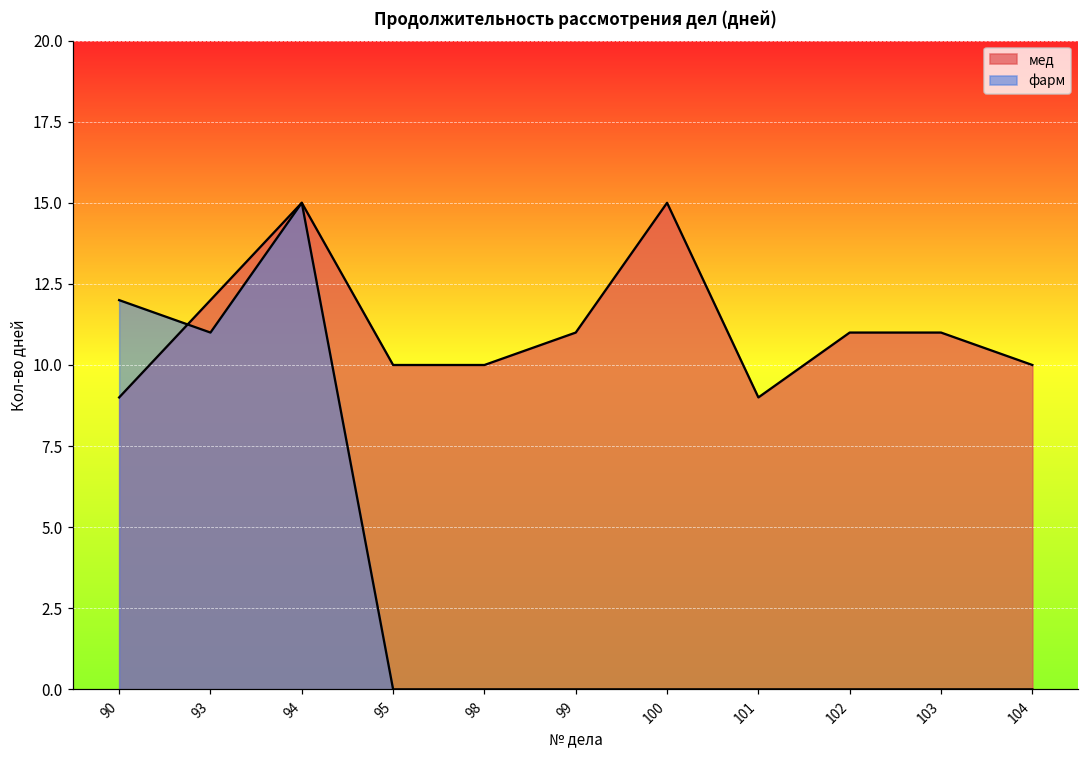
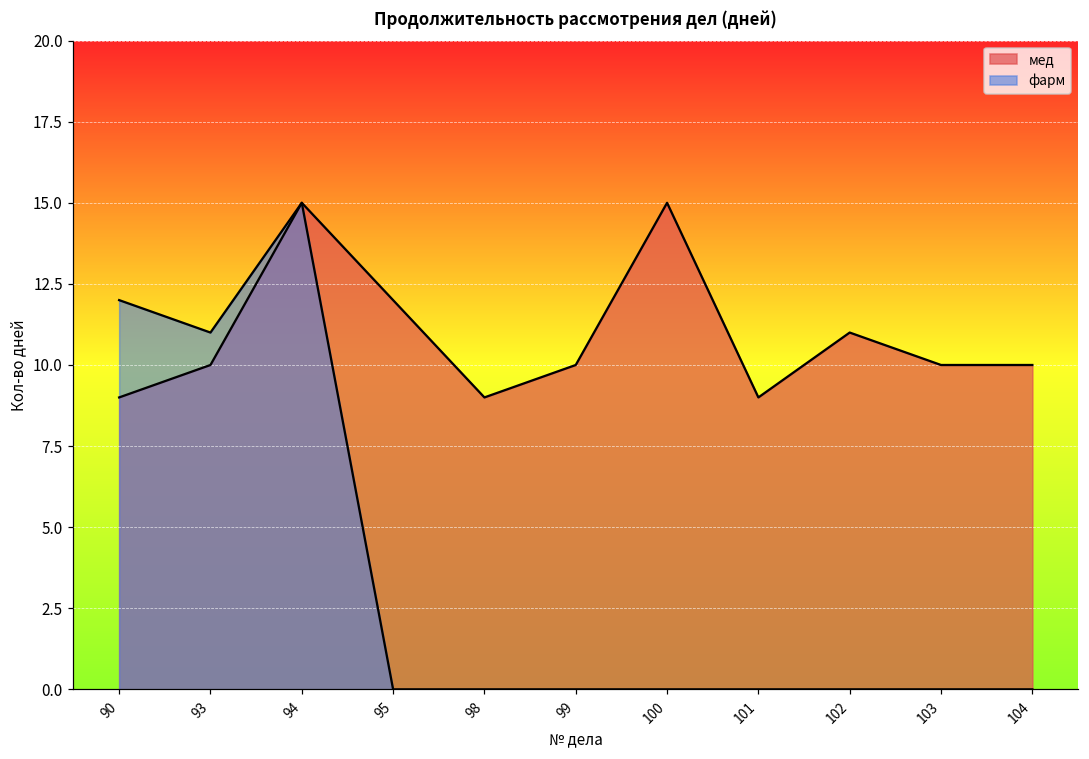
  {
    "мед": {
      "90": 9,
-     "93": 12,
-     "95": 10,
-     "98": 10,
-     "99": 11,
+     "93": 10,
+     "95": 12,
+     "98": 9,
+     "99": 10,
      "100": 15,
      "101": 9,
      "102": 11,
-     "103": 11,
+     "103": 10,
      "104": 10
    },
    "фарм": {
      "90": 12,
      "93": 11,
      "95": 0,
      "98": 0,
      "99": 0,
      "100": 0,
      "101": 0,
      "102": 0,
      "103": 0,
      "104": 0
    }
  }
